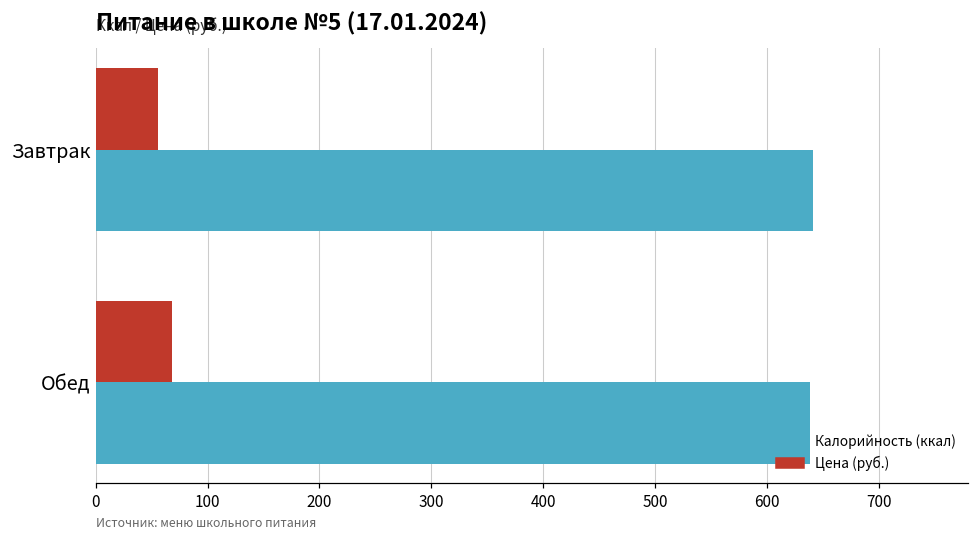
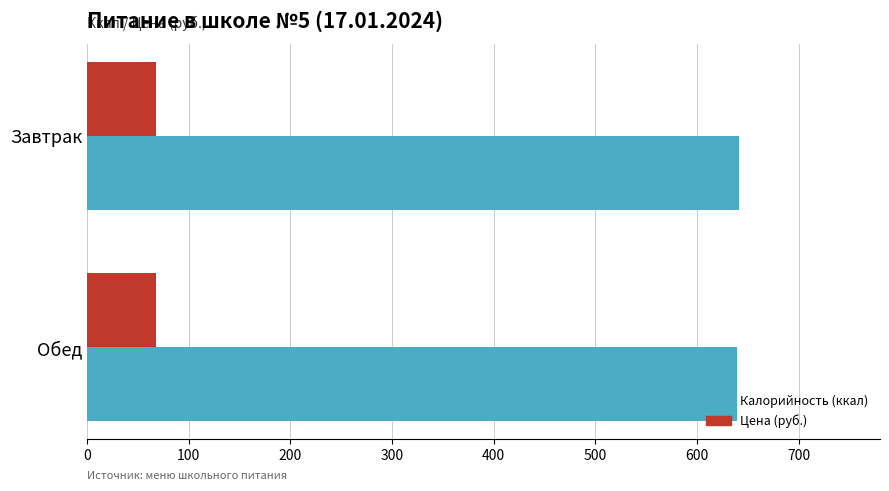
  {
    "Калорийность (ккал)": {
      "Завтрак": 641,
      "Обед": 639
    },
    "Цена (руб.)": {
-     "Завтрак": 56,
+     "Завтрак": 68,
      "Обед": 68
    }
  }
